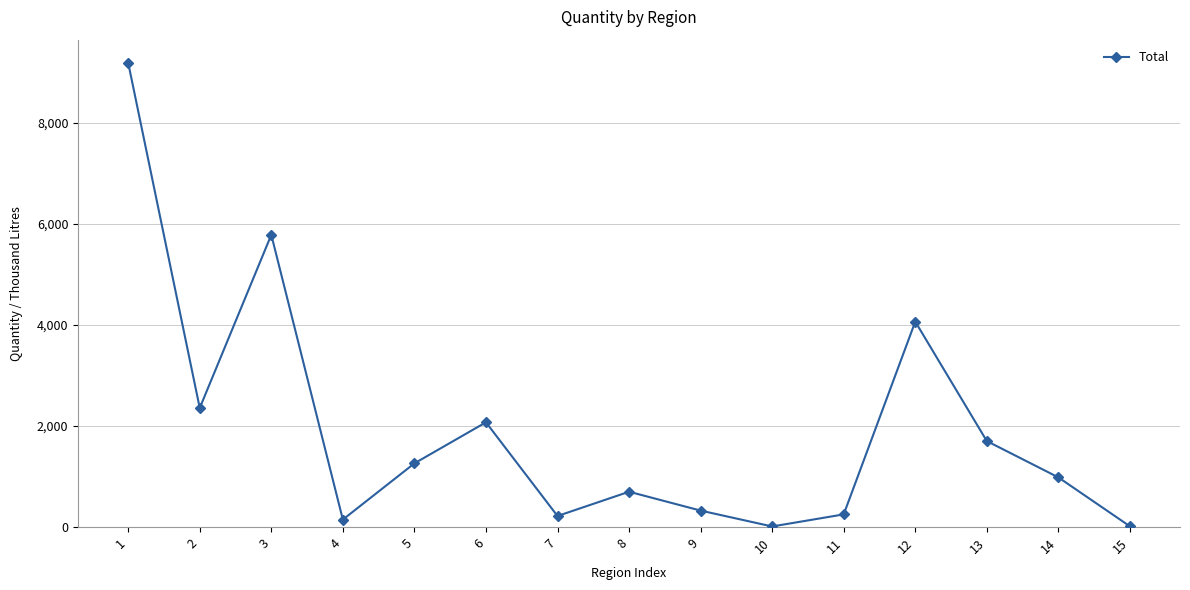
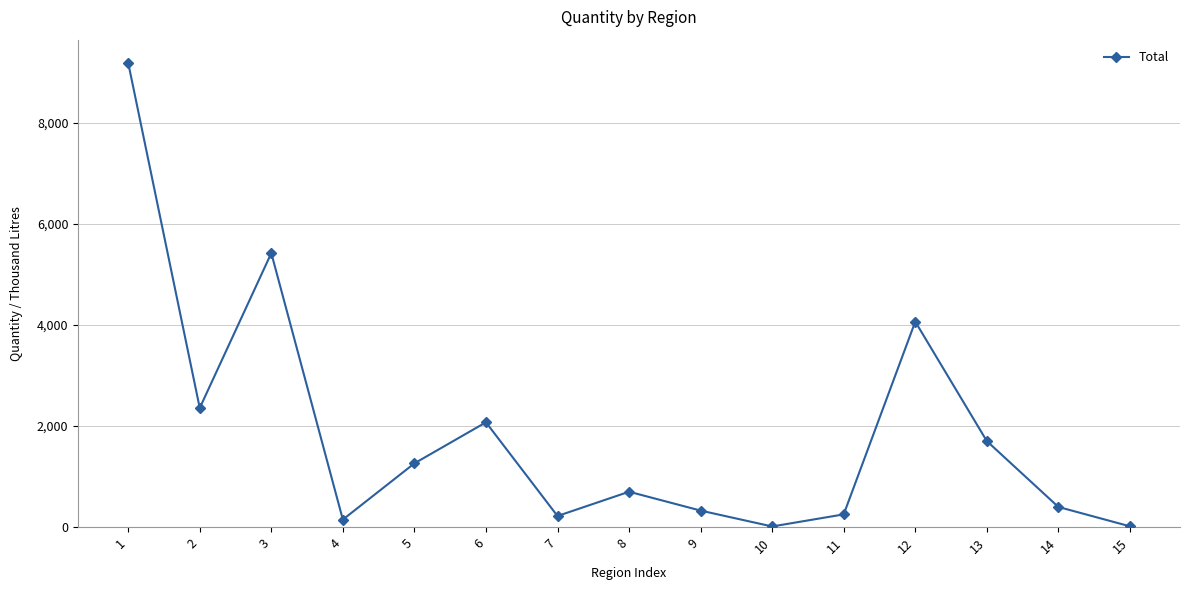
  {
    "1": "9,200",
    "2": "2,400",
-   "3": "5,800",
+   "3": "5,400",
    "4": "100",
    "5": "1,300",
    "6": "2,100",
    "7": "200",
    "8": "700",
    "9": "300",
    "10": "0",
    "11": "300",
    "12": "4,100",
    "13": "1,700",
-   "14": "1,000",
+   "14": "400",
    "15": "0"
  }
